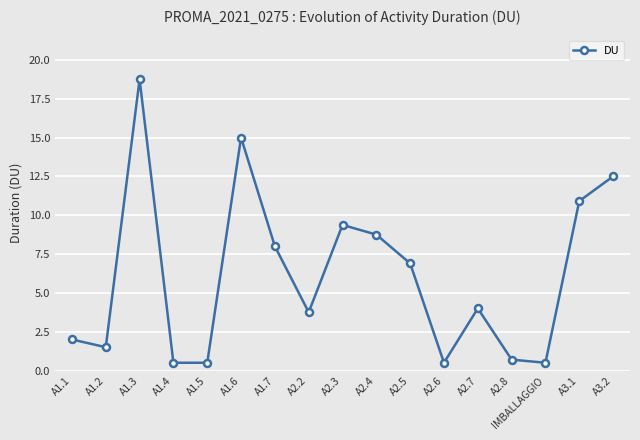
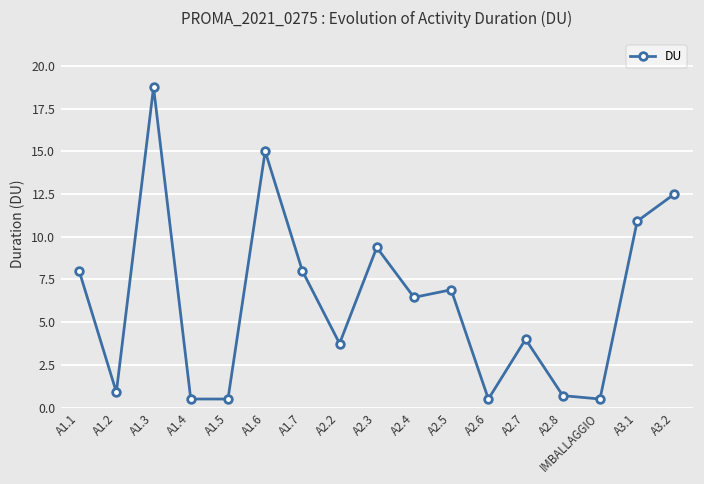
  {
-   "A1.1": 2,
-   "A1.2": 1.5,
+   "A1.1": 8,
+   "A1.2": 0.9,
    "A1.3": 18.8,
    "A1.4": 0.5,
    "A1.5": 0.5,
    "A1.6": 15.0,
    "A1.7": 8.0,
    "A2.2": 3.8,
    "A2.3": 9.4,
-   "A2.4": 8.8,
+   "A2.4": 6.5,
    "A2.5": 6.9,
    "A2.6": 0.5,
    "A2.7": 4.0,
    "A2.8": 0.7,
    "IMBALLAGGIO": 0.5,
    "A3.1": 10.9,
    "A3.2": 12.5
  }
